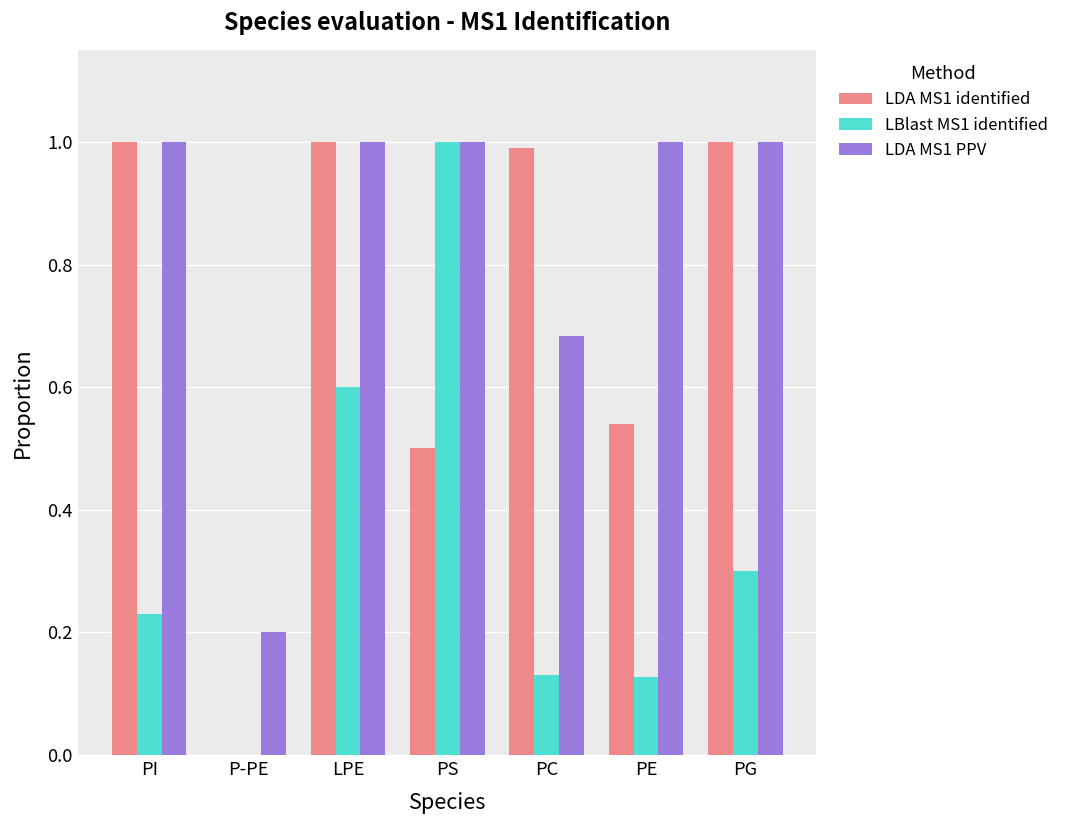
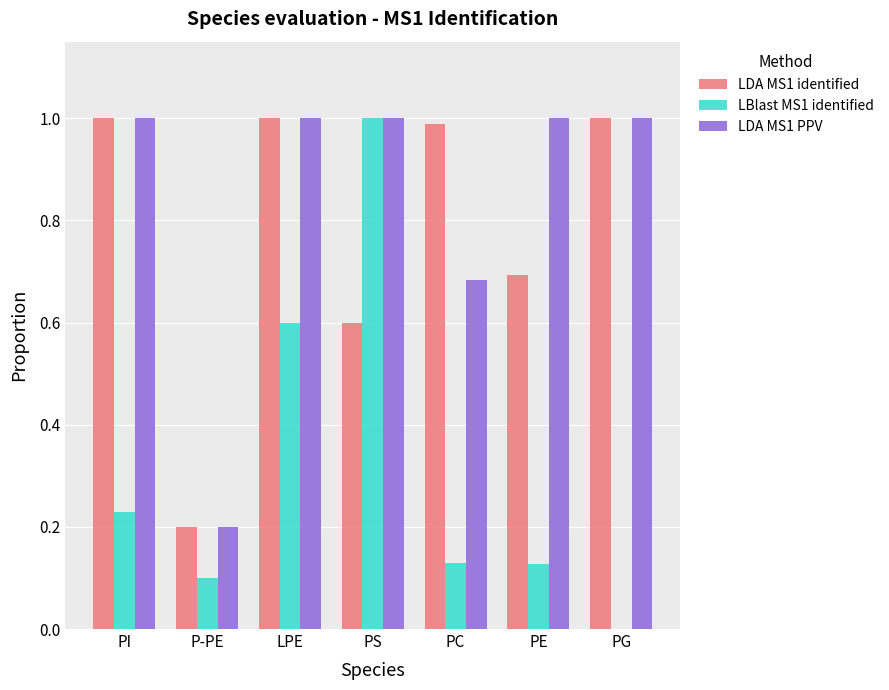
  {
    "LDA MS1 identified": {
      "PI": 1.00,
-     "P-PE": 0.0,
+     "P-PE": 0.2,
      "LPE": 1.00,
-     "PS": 0.5,
+     "PS": 0.6,
      "PC": 0.99,
-     "PE": 0.54,
+     "PE": 0.69,
      "PG": 1.00
    },
    "LBlast MS1 identified": {
      "PI": 0.23,
-     "P-PE": 0.0,
+     "P-PE": 0.1,
      "LPE": 0.6,
      "PS": 1.0,
      "PC": 0.13,
      "PE": 0.13,
-     "PG": 0.3
+     "PG": 0.0
    },
    "LDA MS1 PPV": {
      "PI": 1.00,
      "P-PE": 0.20,
      "LPE": 1.00,
      "PS": 1.00,
      "PC": 0.68,
      "PE": 1.00,
      "PG": 1.00
    }
  }
